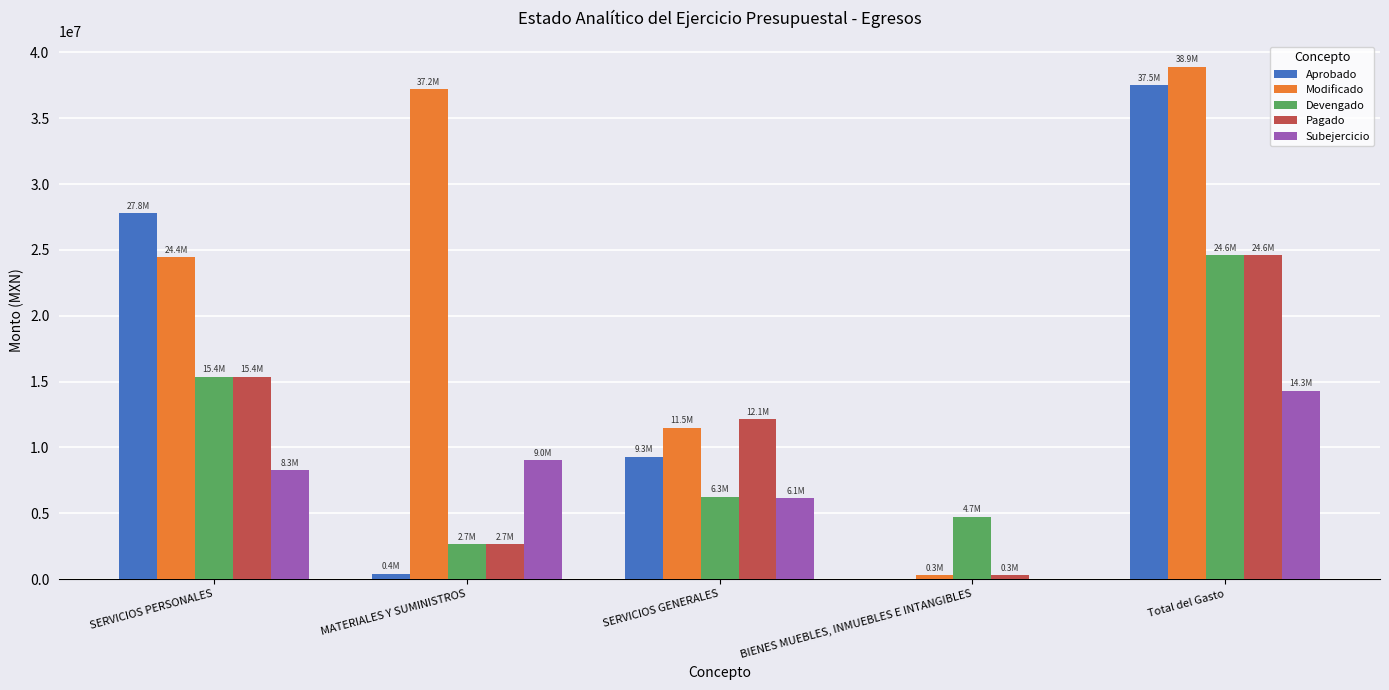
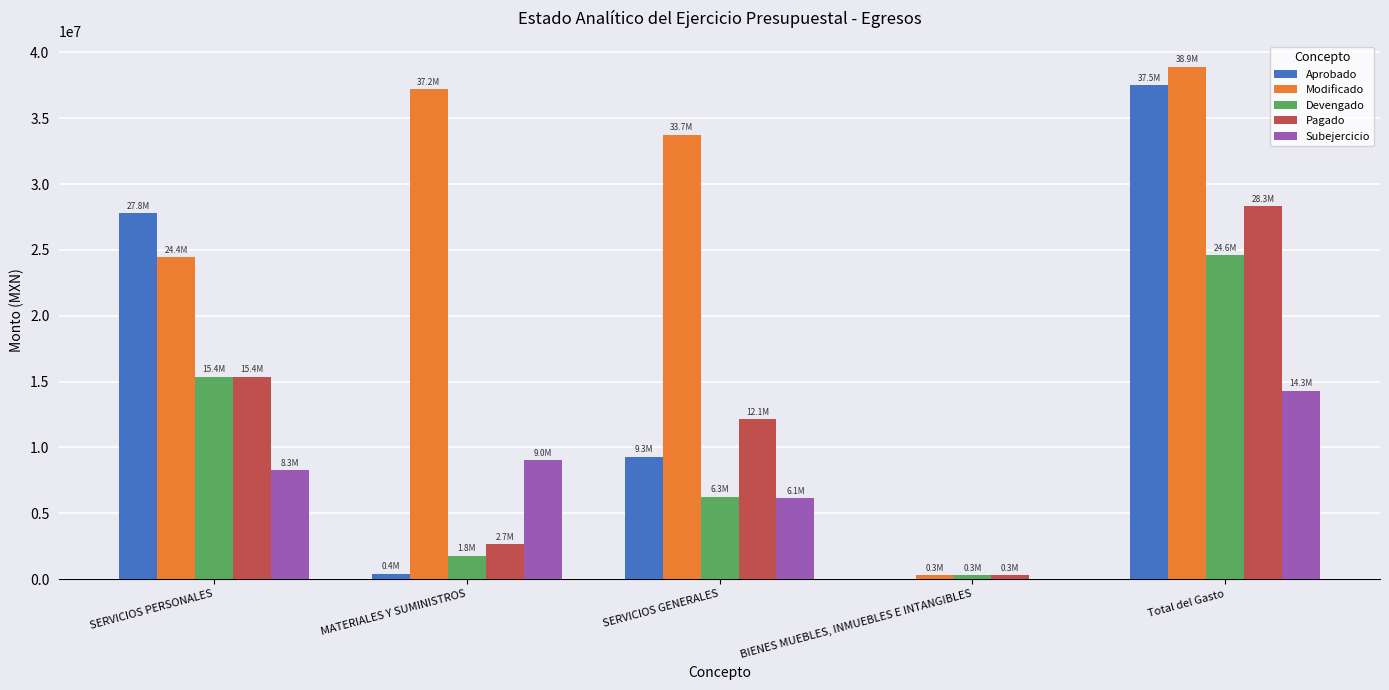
  {
    "Aprobado": {
      "SERVICIOS PERSONALES": "27.8M",
      "MATERIALES Y SUMINISTROS": "0.4M",
      "SERVICIOS GENERALES": "9.3M",
      "Total del Gasto": "37.5M"
    },
    "Modificado": {
      "SERVICIOS PERSONALES": "24.4M",
      "MATERIALES Y SUMINISTROS": "37.2M",
-     "SERVICIOS GENERALES": "11.5M",
+     "SERVICIOS GENERALES": "33.7M",
      "BIENES MUEBLES, INMUEBLES E INTANGIBLES": "0.3M",
      "Total del Gasto": "38.9M"
    },
    "Devengado": {
      "SERVICIOS PERSONALES": "15.4M",
-     "MATERIALES Y SUMINISTROS": "2.7M",
+     "MATERIALES Y SUMINISTROS": "1.8M",
      "SERVICIOS GENERALES": "6.3M",
-     "BIENES MUEBLES, INMUEBLES E INTANGIBLES": "4.7M",
+     "BIENES MUEBLES, INMUEBLES E INTANGIBLES": "0.3M",
      "Total del Gasto": "24.6M"
    },
    "Pagado": {
      "SERVICIOS PERSONALES": "15.4M",
      "MATERIALES Y SUMINISTROS": "2.7M",
      "SERVICIOS GENERALES": "12.1M",
      "BIENES MUEBLES, INMUEBLES E INTANGIBLES": "0.3M",
-     "Total del Gasto": "24.6M"
+     "Total del Gasto": "28.3M"
    },
    "Subejercicio": {
      "SERVICIOS PERSONALES": "8.3M",
      "MATERIALES Y SUMINISTROS": "9.0M",
      "SERVICIOS GENERALES": "6.1M",
      "Total del Gasto": "14.3M"
    }
  }
